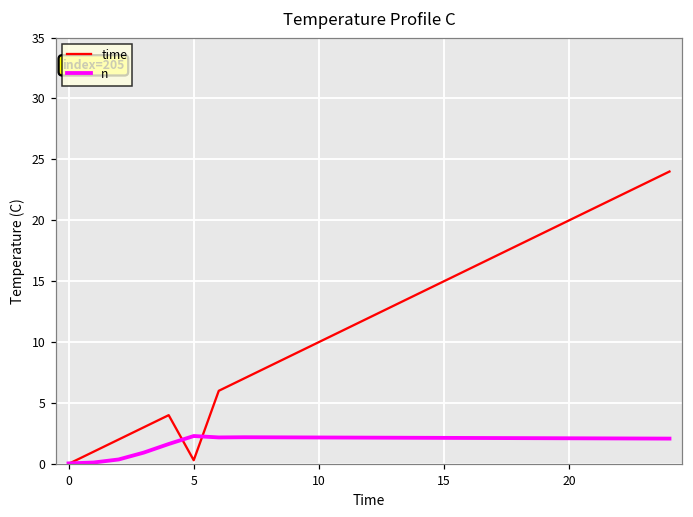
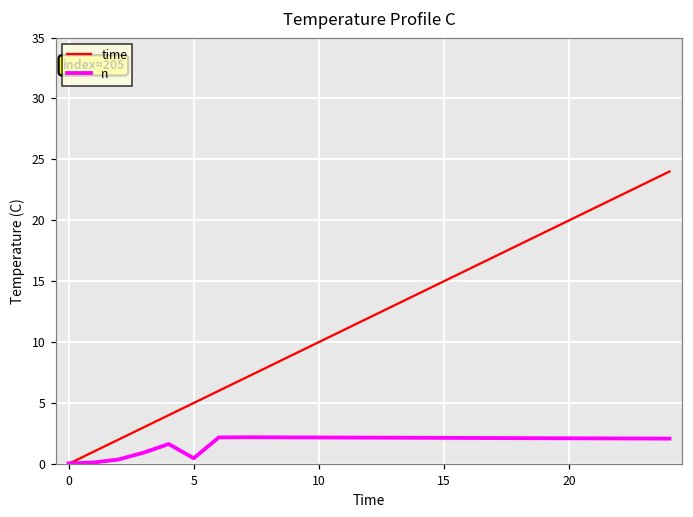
  {
    "time": {
-     "5": 0.3
+     "5": 5.0
    },
    "n": {
-     "5": 2.3
+     "5": 0.5
    }
  }
